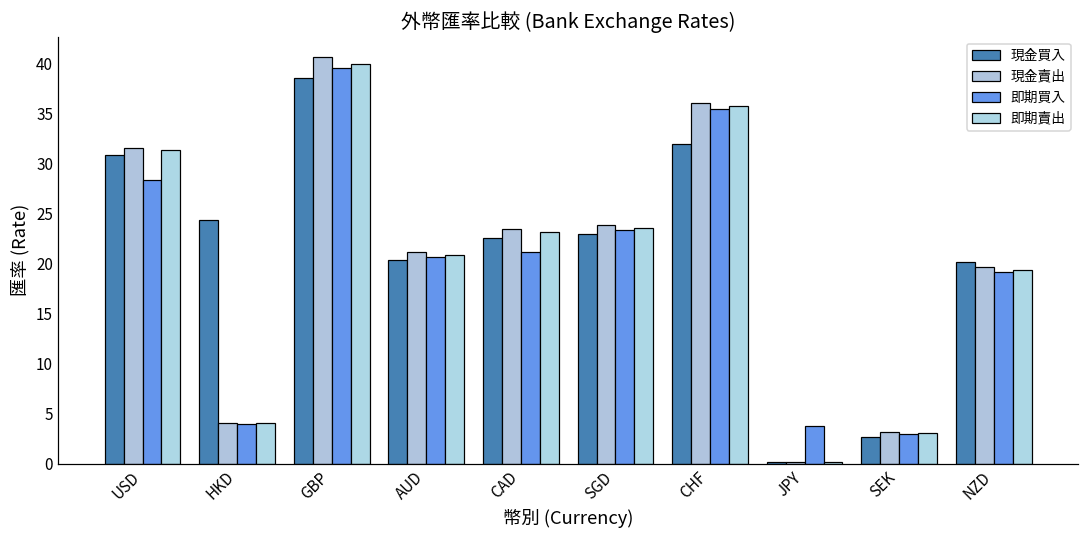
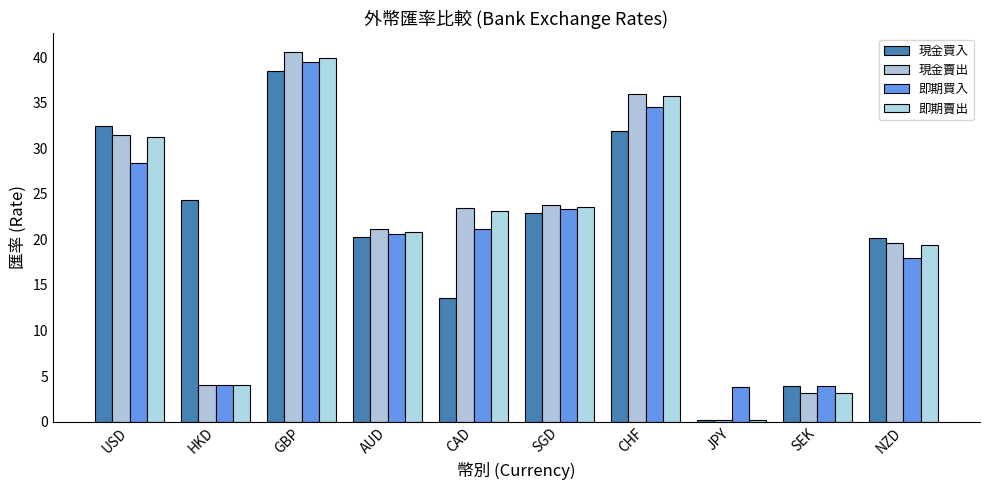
  {
    "現金買入": {
-     "USD": 31,
+     "USD": 32,
      "HKD": 24,
      "GBP": 38,
      "AUD": 20,
-     "CAD": 23,
+     "CAD": 14,
      "SGD": 23,
      "CHF": 32,
-     "SEK": 3,
+     "SEK": 4,
      "NZD": 20
    },
    "即期買入": {
      "USD": 28,
      "HKD": 4,
      "GBP": 40,
      "AUD": 21,
      "CAD": 21,
      "SGD": 23,
-     "CHF": 35.5,
+     "CHF": 34.6,
      "JPY": 4,
-     "SEK": 3,
-     "NZD": 19
+     "SEK": 4,
+     "NZD": 18
    }
  }
